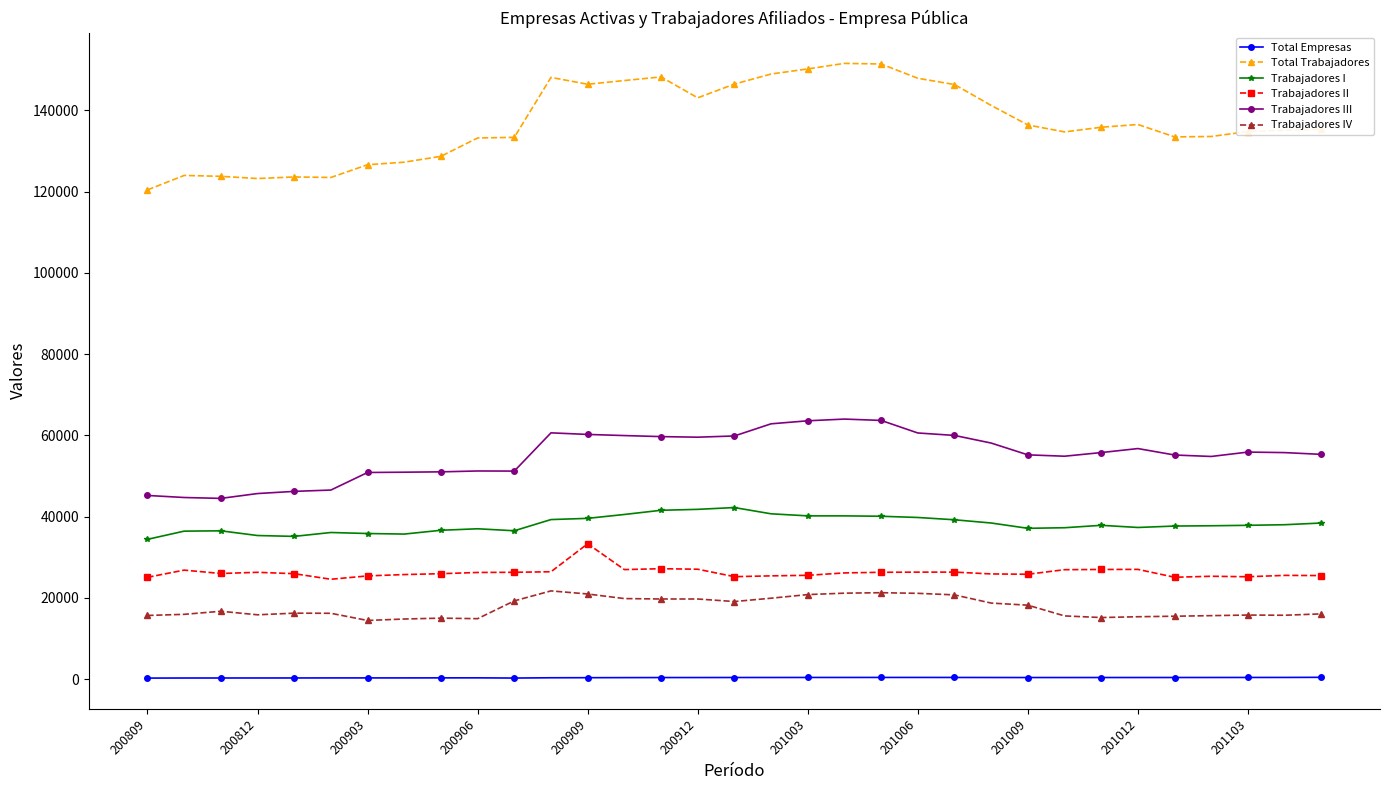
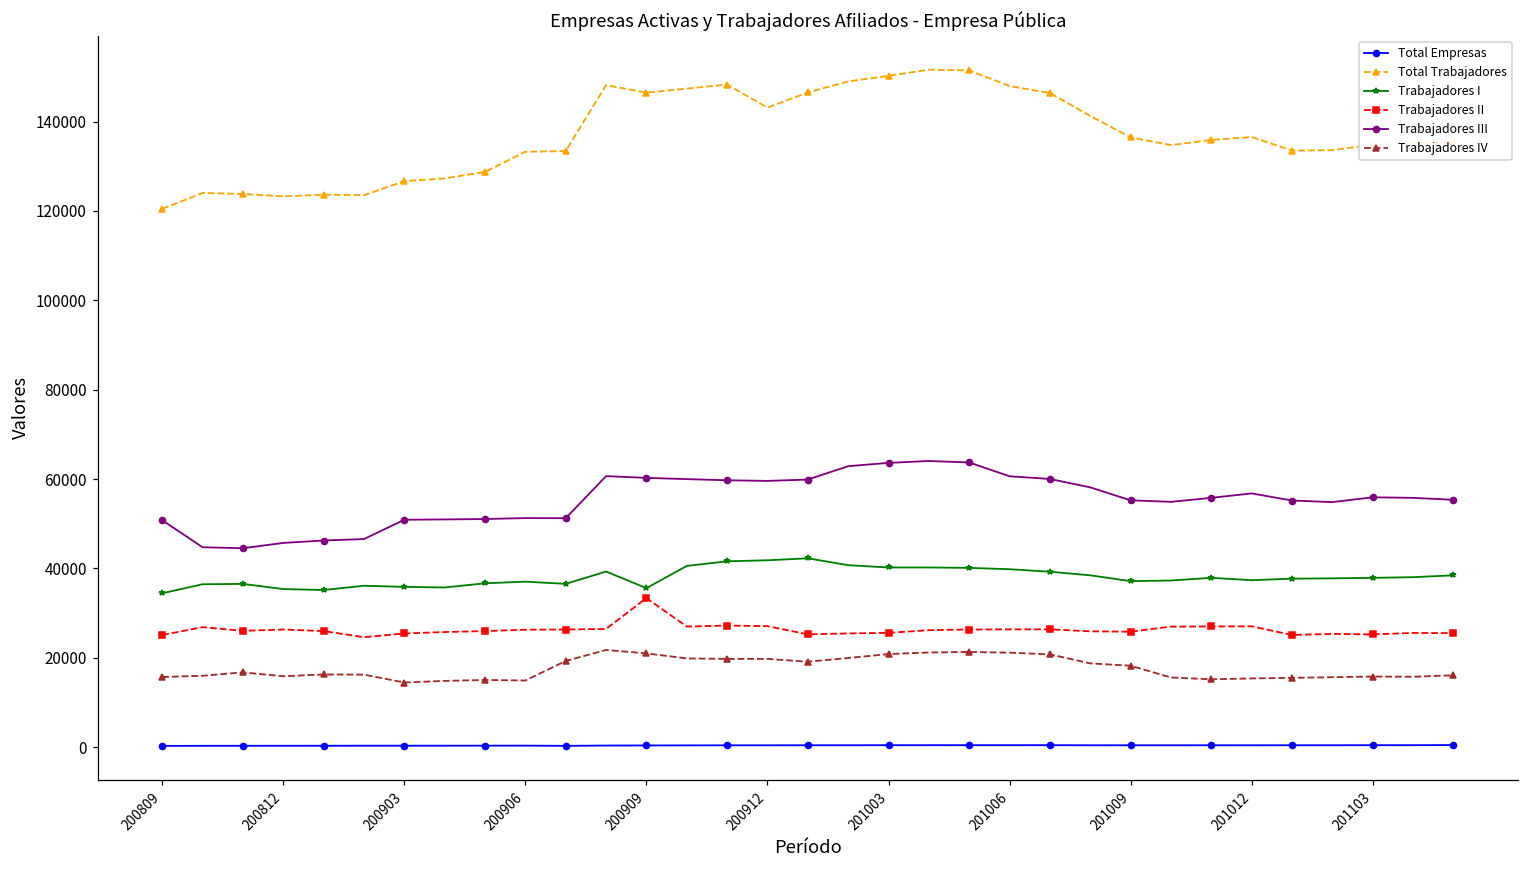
  {
    "Total Empresas": {
      "200809": 0,
      "200812": 0,
      "200903": 0,
      "200906": 0,
      "200909": 0,
      "200912": 0,
      "201003": 0,
      "201006": 0,
      "201009": 0,
      "201012": 0,
      "201103": 0
    },
    "Total Trabajadores": {
      "200809": 120000,
      "200812": 123000,
      "200903": 127000,
      "200906": 133000,
      "200909": 146000,
      "200912": 143000,
      "201003": 150000,
      "201006": 148000,
      "201009": 136000,
      "201012": 137000
    },
    "Trabajadores I": {
      "200809": 34000,
      "200812": 35000,
      "200903": 36000,
      "200906": 37000,
-     "200909": 40000,
+     "200909": 36000,
      "200912": 42000,
      "201003": 40000,
      "201006": 40000,
      "201009": 37000,
      "201012": 37000,
      "201103": 38000
    },
    "Trabajadores II": {
      "200809": 25000,
      "200812": 26000,
      "200903": 25000,
      "200906": 26000,
      "200909": 33000,
      "200912": 27000,
      "201003": 26000,
      "201006": 26000,
      "201009": 26000,
      "201012": 27000,
      "201103": 25000
    },
    "Trabajadores III": {
-     "200809": 45000,
+     "200809": 51000,
      "200812": 46000,
      "200903": 51000,
      "200906": 51000,
      "200909": 60000,
      "200912": 60000,
      "201003": 64000,
      "201006": 61000,
      "201009": 55000,
      "201012": 57000,
      "201103": 56000
    },
    "Trabajadores IV": {
      "200809": 16000,
      "200812": 16000,
      "200903": 14000,
      "200906": 15000,
      "200909": 21000,
      "200912": 20000,
      "201003": 21000,
      "201006": 21000,
      "201009": 18000,
      "201012": 15000,
      "201103": 16000
    }
  }
